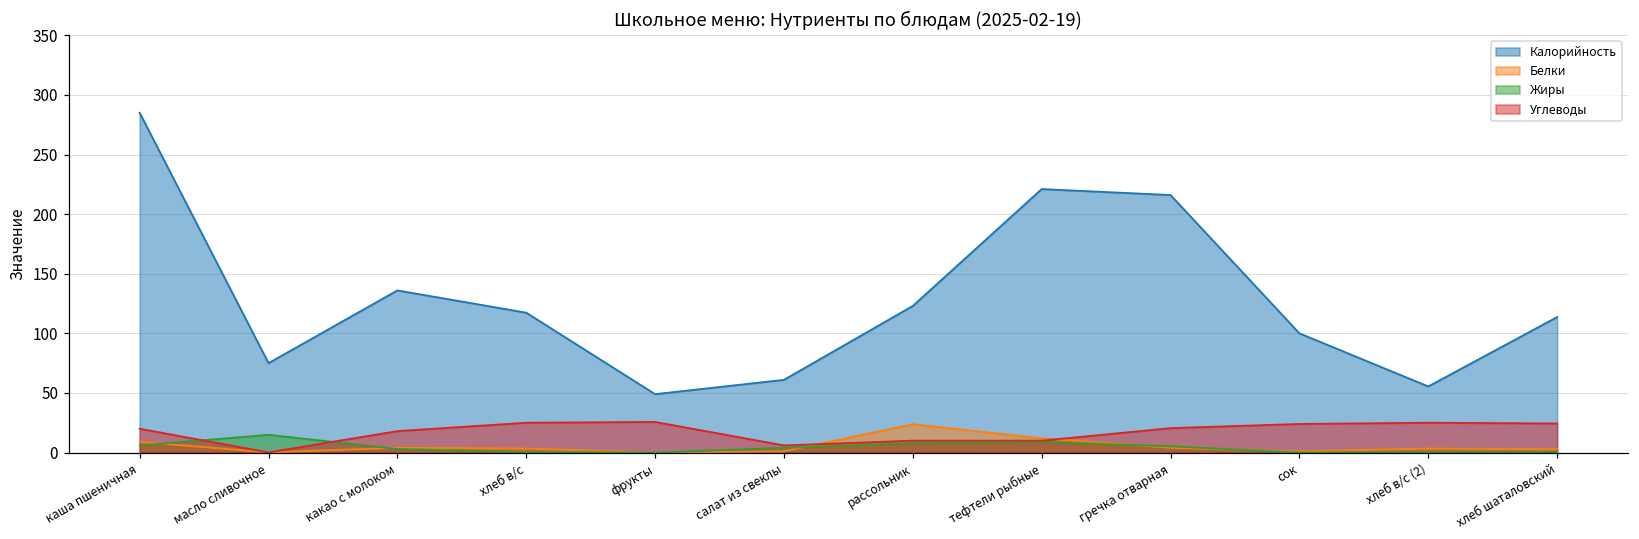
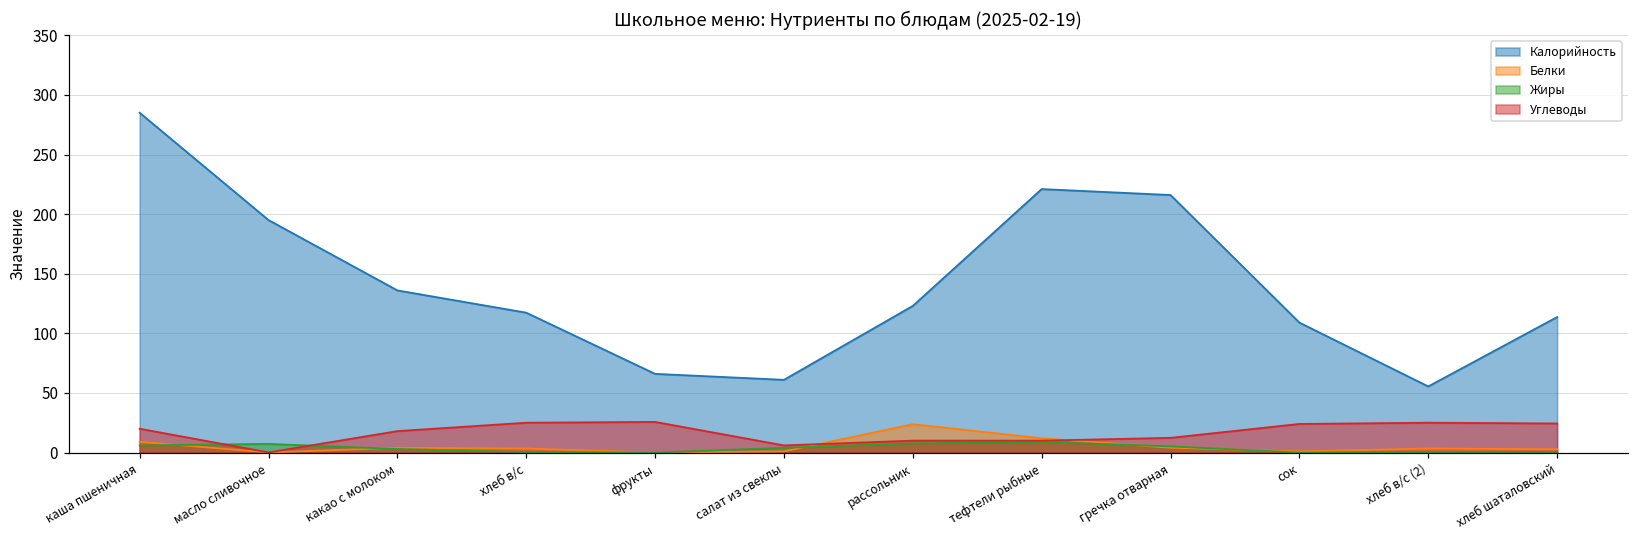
  {
    "Калорийность": {
      "каша пшеничная": 285,
-     "масло сливочное": 75,
+     "масло сливочное": 195,
      "какао с молоком": 136,
      "хлеб в/с": 117,
-     "фрукты": 49,
+     "фрукты": 66,
      "салат из свеклы": 61,
      "рассольник": 123,
      "тефтели рыбные": 221,
      "гречка отварная": 216,
-     "сок": 100,
+     "сок": 109,
      "хлеб в/с (2)": 55,
      "хлеб шаталовский": 114
    },
    "Белки": {
      "каша пшеничная": 9,
      "хлеб в/с": 3,
      "салат из свеклы": 1,
      "рассольник": 24,
      "хлеб в/с (2)": 3
    },
    "Жиры": {
      "каша пшеничная": 6,
-     "масло сливочное": 15,
+     "масло сливочное": 7,
      "хлеб в/с": 0,
      "хлеб в/с (2)": 0
    },
    "Углеводы": {
      "каша пшеничная": 20,
      "какао с молоком": 18,
      "хлеб в/с": 25,
      "фрукты": 26,
-     "гречка отварная": 21,
+     "гречка отварная": 12,
      "сок": 24,
      "хлеб в/с (2)": 25,
      "хлеб шаталовский": 24
    }
  }
